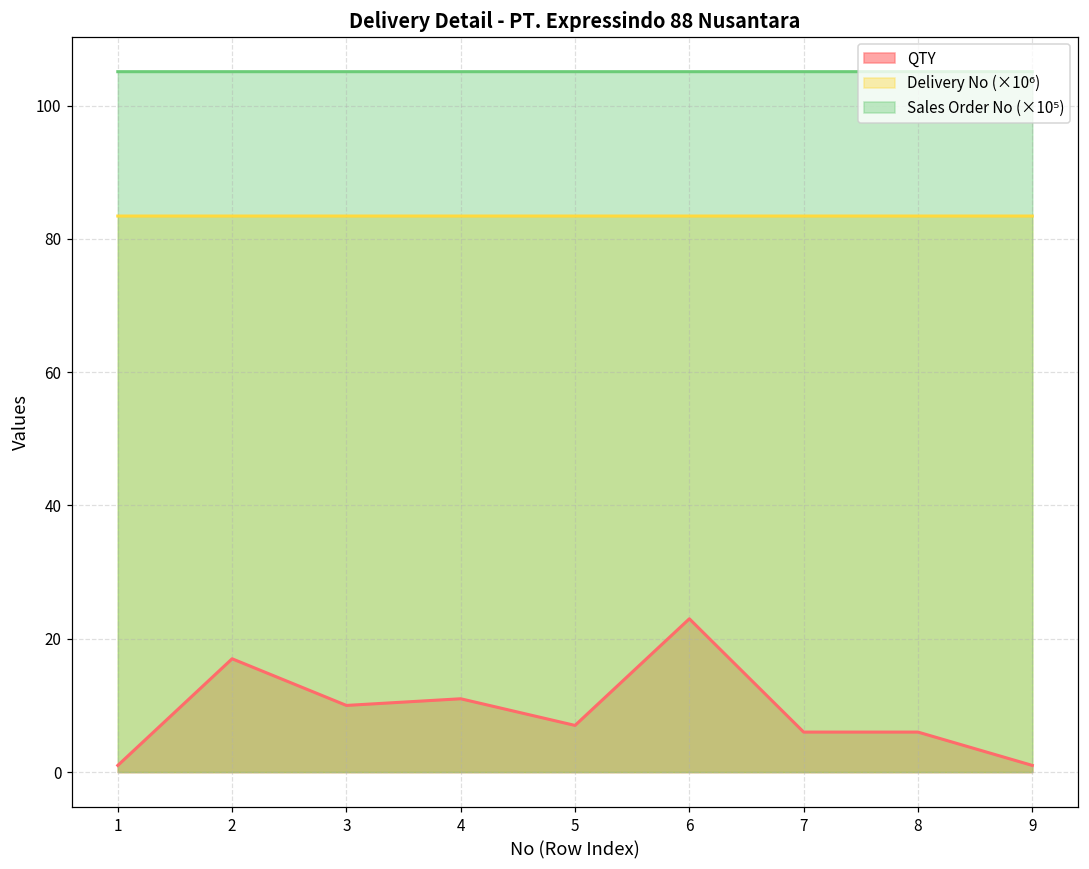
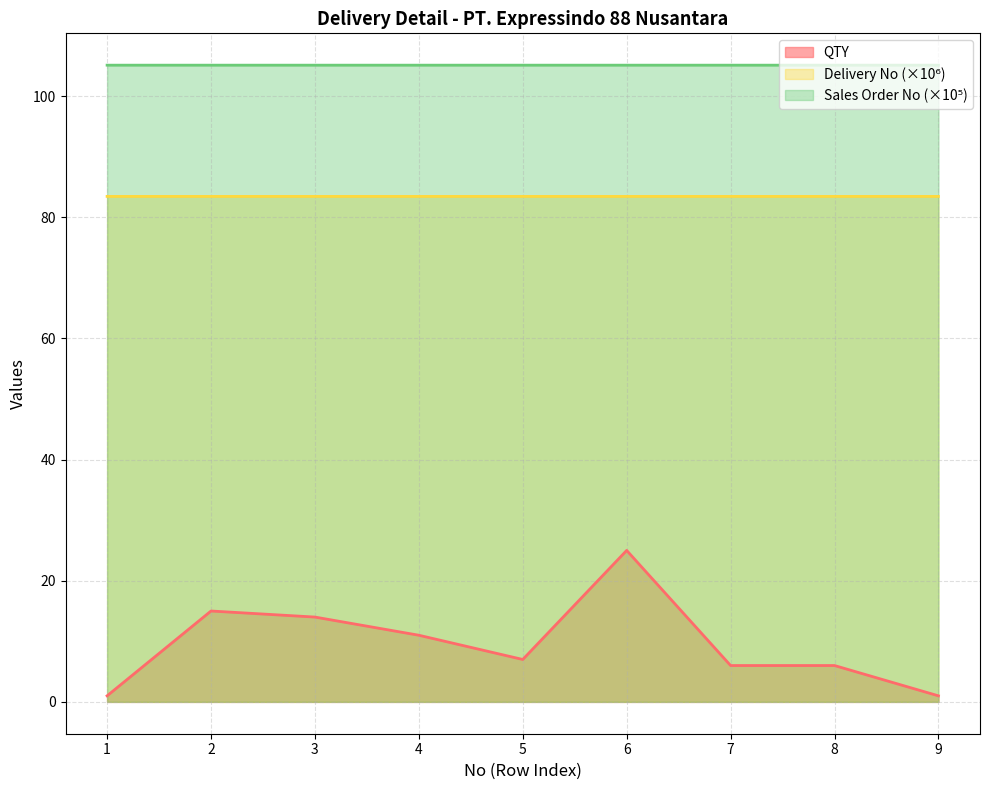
  {
    "QTY": {
      "1": 1,
-     "2": 17,
-     "3": 10,
+     "2": 15,
+     "3": 14,
      "4": 11,
      "5": 7,
-     "6": 23,
+     "6": 25,
      "7": 6,
      "8": 6,
      "9": 1
    },
    "Delivery No (×10⁶)": {
      "1": 83,
      "2": 83,
      "3": 83,
      "4": 83,
      "5": 83,
      "6": 83,
      "7": 83,
      "8": 83,
      "9": 83
    },
    "Sales Order No (×10⁵)": {
      "1": 105,
      "2": 105,
      "3": 105,
      "4": 105,
      "5": 105,
      "6": 105,
      "7": 105
    }
  }
